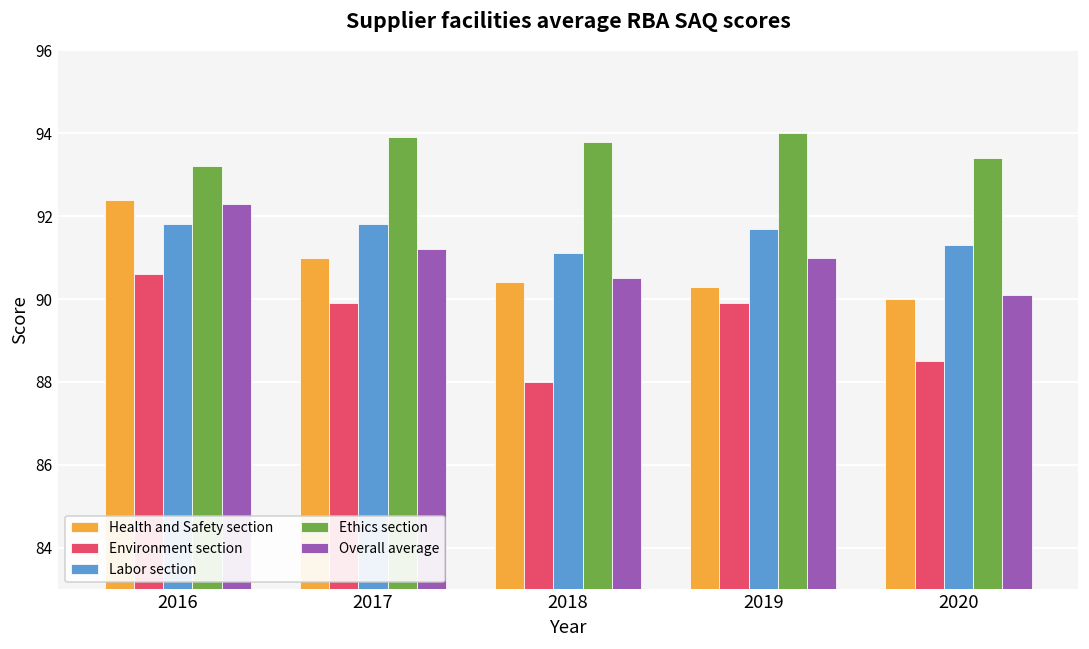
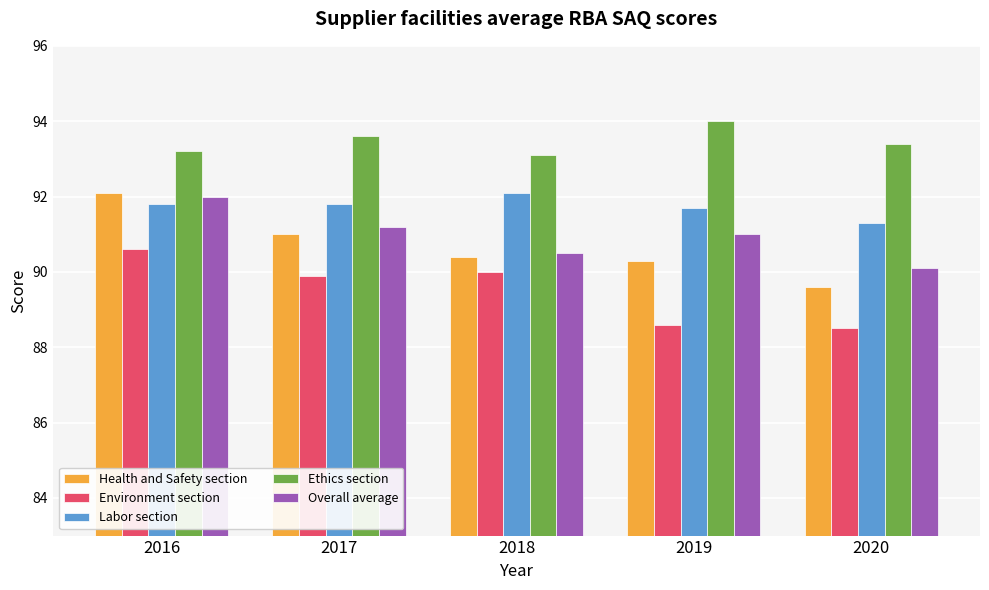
  {
    "Health and Safety section": {
-     "2016": 92.4,
+     "2016": 92.1,
      "2017": 91.0,
      "2018": 90.4,
      "2019": 90.3,
-     "2020": 90.0
+     "2020": 89.6
    },
    "Environment section": {
      "2016": 90.6,
      "2017": 89.9,
-     "2018": 88,
-     "2019": 89.9,
+     "2018": 90,
+     "2019": 88.6,
      "2020": 88.5
    },
    "Labor section": {
      "2016": 91.8,
      "2017": 91.8,
-     "2018": 91.1,
+     "2018": 92.1,
      "2019": 91.7,
      "2020": 91.3
    },
    "Ethics section": {
      "2016": 93.2,
-     "2017": 93.9,
-     "2018": 93.8,
+     "2017": 93.6,
+     "2018": 93.1,
      "2019": 94.0,
      "2020": 93.4
    },
    "Overall average": {
-     "2016": 92.3,
+     "2016": 92.0,
      "2017": 91.2,
      "2018": 90.5,
      "2019": 91.0,
      "2020": 90.1
    }
  }
